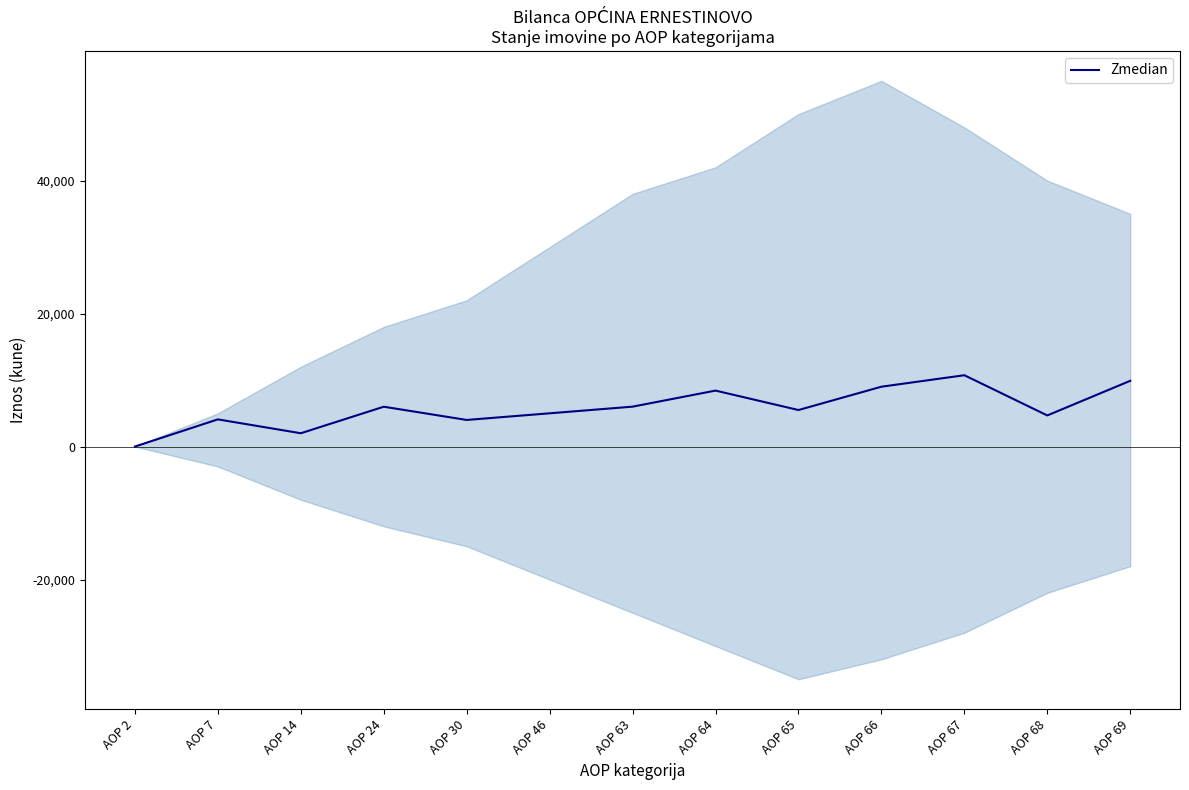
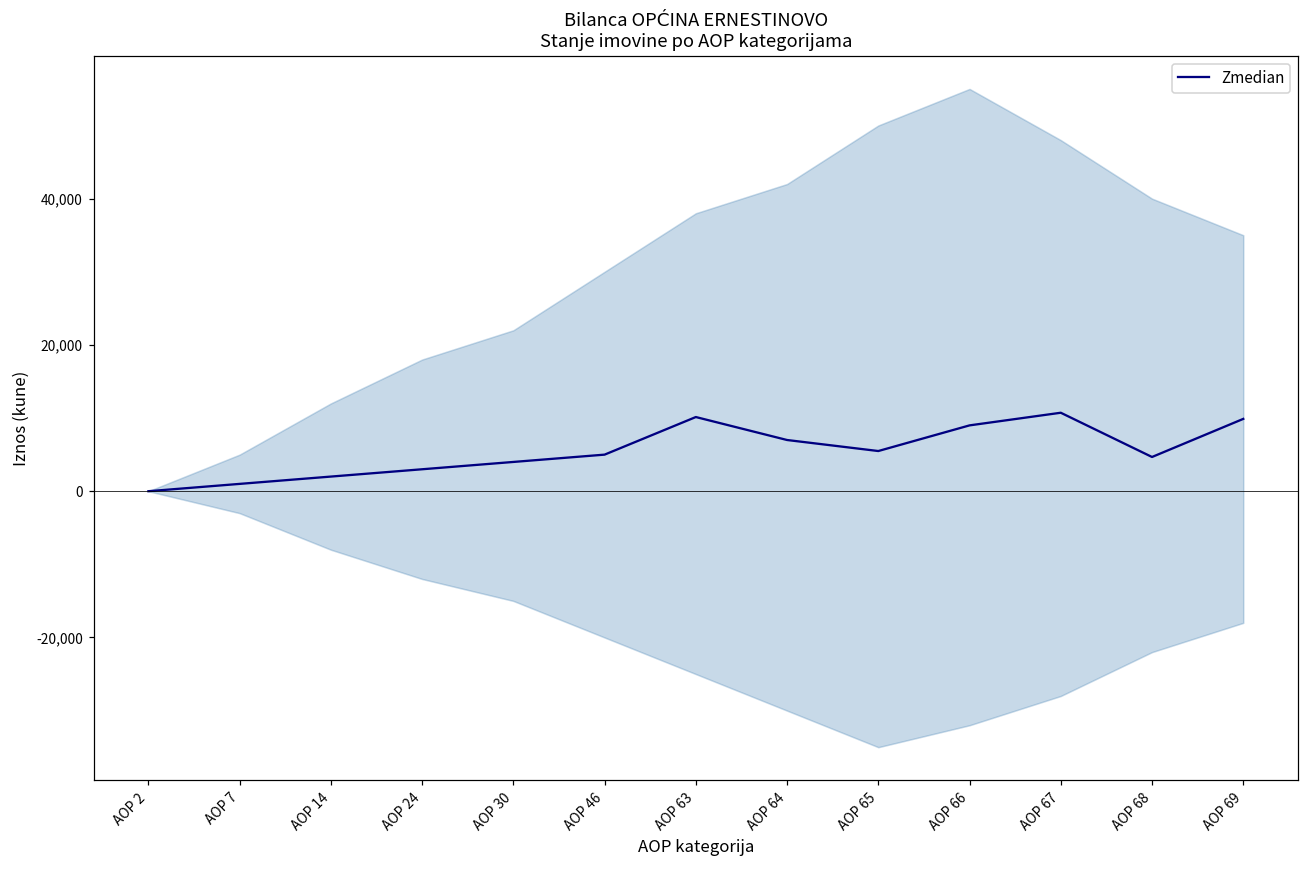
  {
    "Zmedian": {
-     "AOP 7": "4,000",
+     "AOP 7": "1,000",
      "AOP 14": "2,000",
-     "AOP 24": "6,000",
+     "AOP 24": "3,000",
      "AOP 30": "4,000",
      "AOP 46": "5,000",
-     "AOP 63": "6,000",
-     "AOP 64": "8,000",
+     "AOP 63": "10,000",
+     "AOP 64": "7,000",
      "AOP 65": "5,000",
      "AOP 66": "9,000",
      "AOP 67": "11,000",
      "AOP 68": "5,000",
      "AOP 69": "10,000"
    }
  }
